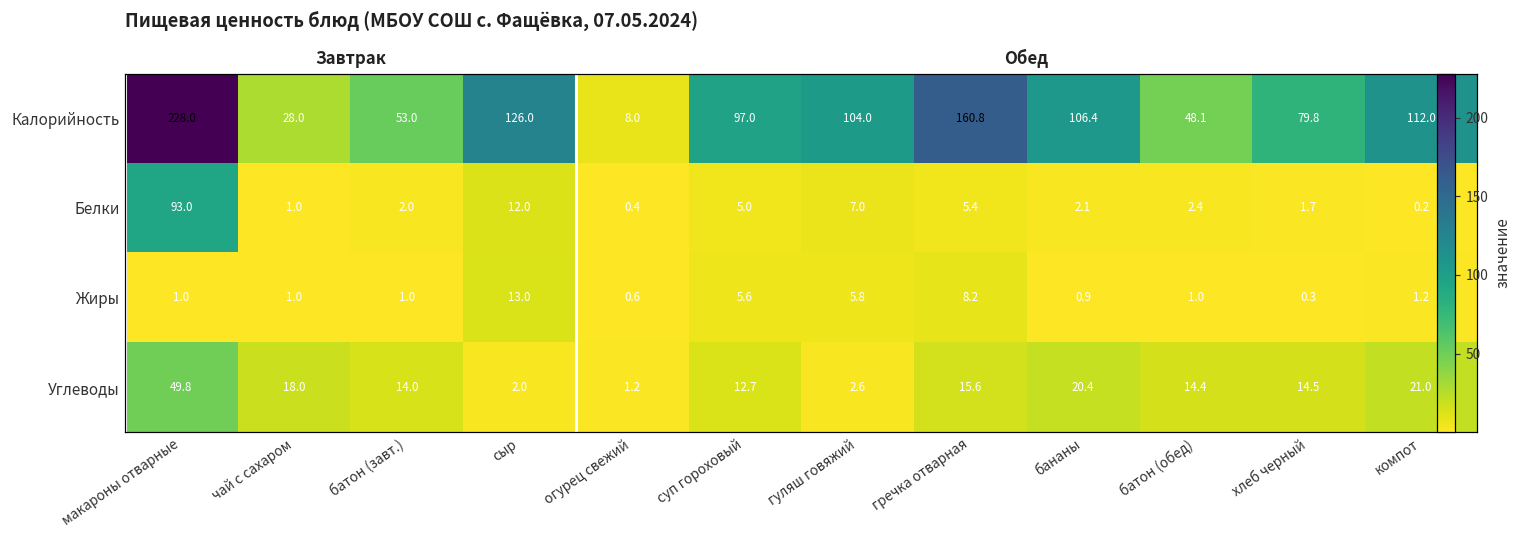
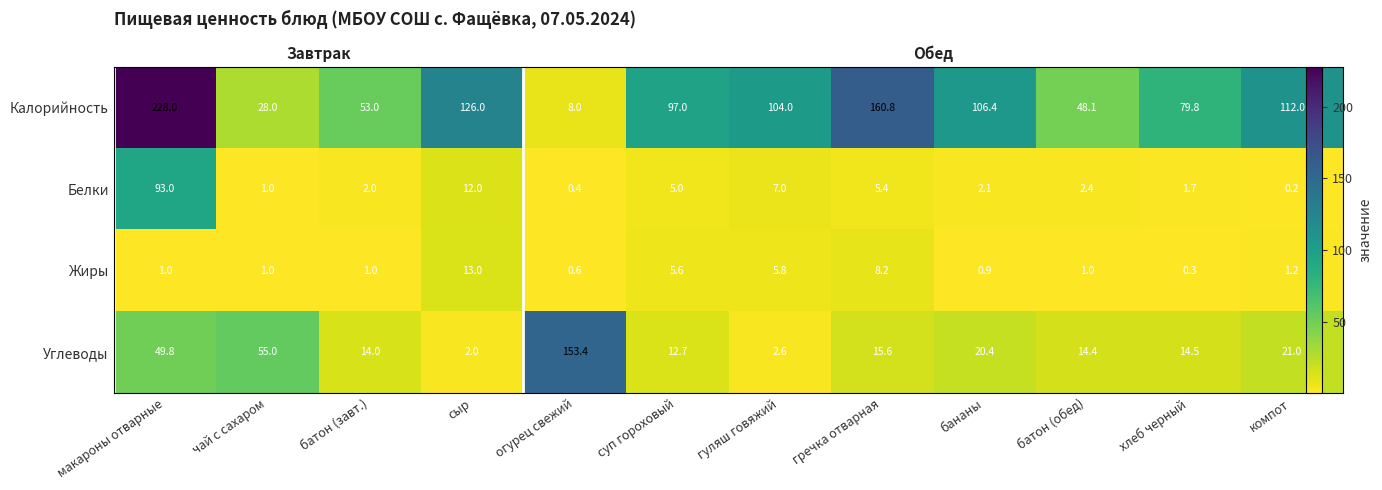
  {
    "Калорийность": {
      "макароны отварные": 228.0,
      "чай с сахаром": 28.0,
      "батон (завт.)": 53.0,
      "сыр": 126.0,
      "огурец свежий": 8.0,
      "суп гороховый": 97.0,
      "гуляш говяжий": 104.0,
      "гречка отварная": 160.8,
      "бананы": 106.4,
      "батон (обед)": 48.1,
      "хлеб черный": 79.8,
      "компот": 112.0
    },
    "Белки": {
      "макароны отварные": 93.0,
      "чай с сахаром": 1.0,
      "батон (завт.)": 2.0,
      "сыр": 12.0,
      "огурец свежий": 0.4,
      "суп гороховый": 5.0,
      "гуляш говяжий": 7.0,
      "гречка отварная": 5.4,
      "бананы": 2.1,
      "батон (обед)": 2.4,
      "хлеб черный": 1.7,
      "компот": 0.2
    },
    "Жиры": {
      "макароны отварные": 1.0,
      "чай с сахаром": 1.0,
      "батон (завт.)": 1.0,
      "сыр": 13.0,
      "огурец свежий": 0.6,
      "суп гороховый": 5.6,
      "гуляш говяжий": 5.8,
      "гречка отварная": 8.2,
      "бананы": 0.9,
      "батон (обед)": 1.0,
      "хлеб черный": 0.3,
      "компот": 1.2
    },
    "Углеводы": {
      "макароны отварные": 49.8,
-     "чай с сахаром": 18.0,
+     "чай с сахаром": 55.0,
      "батон (завт.)": 14.0,
      "сыр": 2.0,
-     "огурец свежий": 1.2,
+     "огурец свежий": 153.4,
      "суп гороховый": 12.7,
      "гуляш говяжий": 2.6,
      "гречка отварная": 15.6,
      "бананы": 20.4,
      "батон (обед)": 14.4,
      "хлеб черный": 14.5,
      "компот": 21.0
    }
  }
